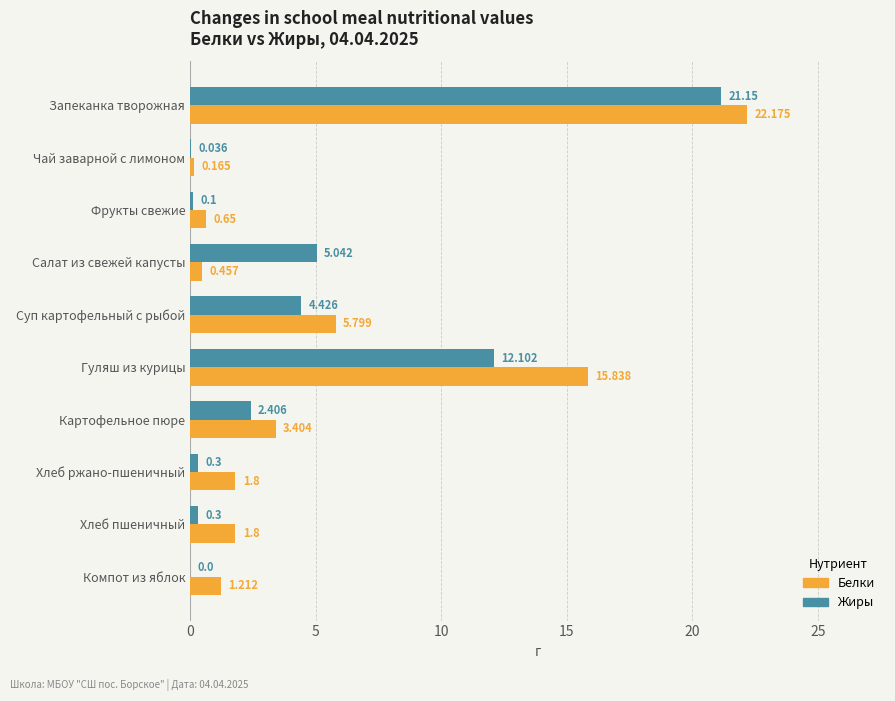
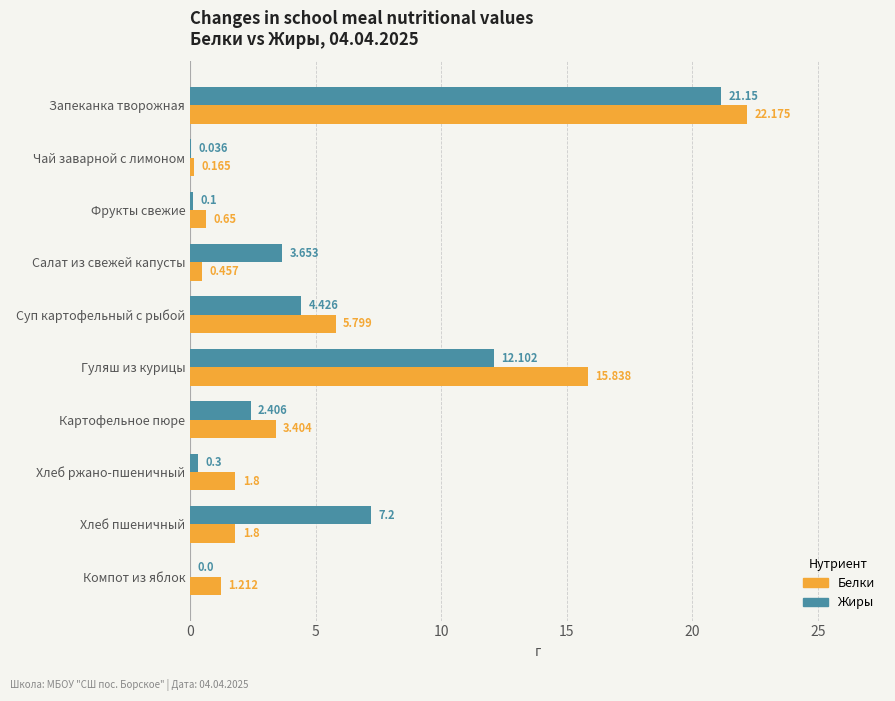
  {
    "Белки": {
      "Запеканка творожная": 22.175,
      "Чай заварной с лимоном": 0.165,
      "Фрукты свежие": 0.65,
      "Салат из свежей капусты": 0.457,
      "Суп картофельный с рыбой": 5.799,
      "Гуляш из курицы": 15.838,
      "Картофельное пюре": 3.404,
      "Хлеб ржано-пшеничный": 1.8,
      "Хлеб пшеничный": 1.8,
      "Компот из яблок": 1.212
    },
    "Жиры": {
      "Запеканка творожная": 21.15,
      "Чай заварной с лимоном": 0.036,
      "Фрукты свежие": 0.1,
-     "Салат из свежей капусты": 5.042,
+     "Салат из свежей капусты": 3.653,
      "Суп картофельный с рыбой": 4.426,
      "Гуляш из курицы": 12.102,
      "Картофельное пюре": 2.406,
      "Хлеб ржано-пшеничный": 0.3,
-     "Хлеб пшеничный": 0.3,
+     "Хлеб пшеничный": 7.2,
      "Компот из яблок": 0.0
    }
  }
